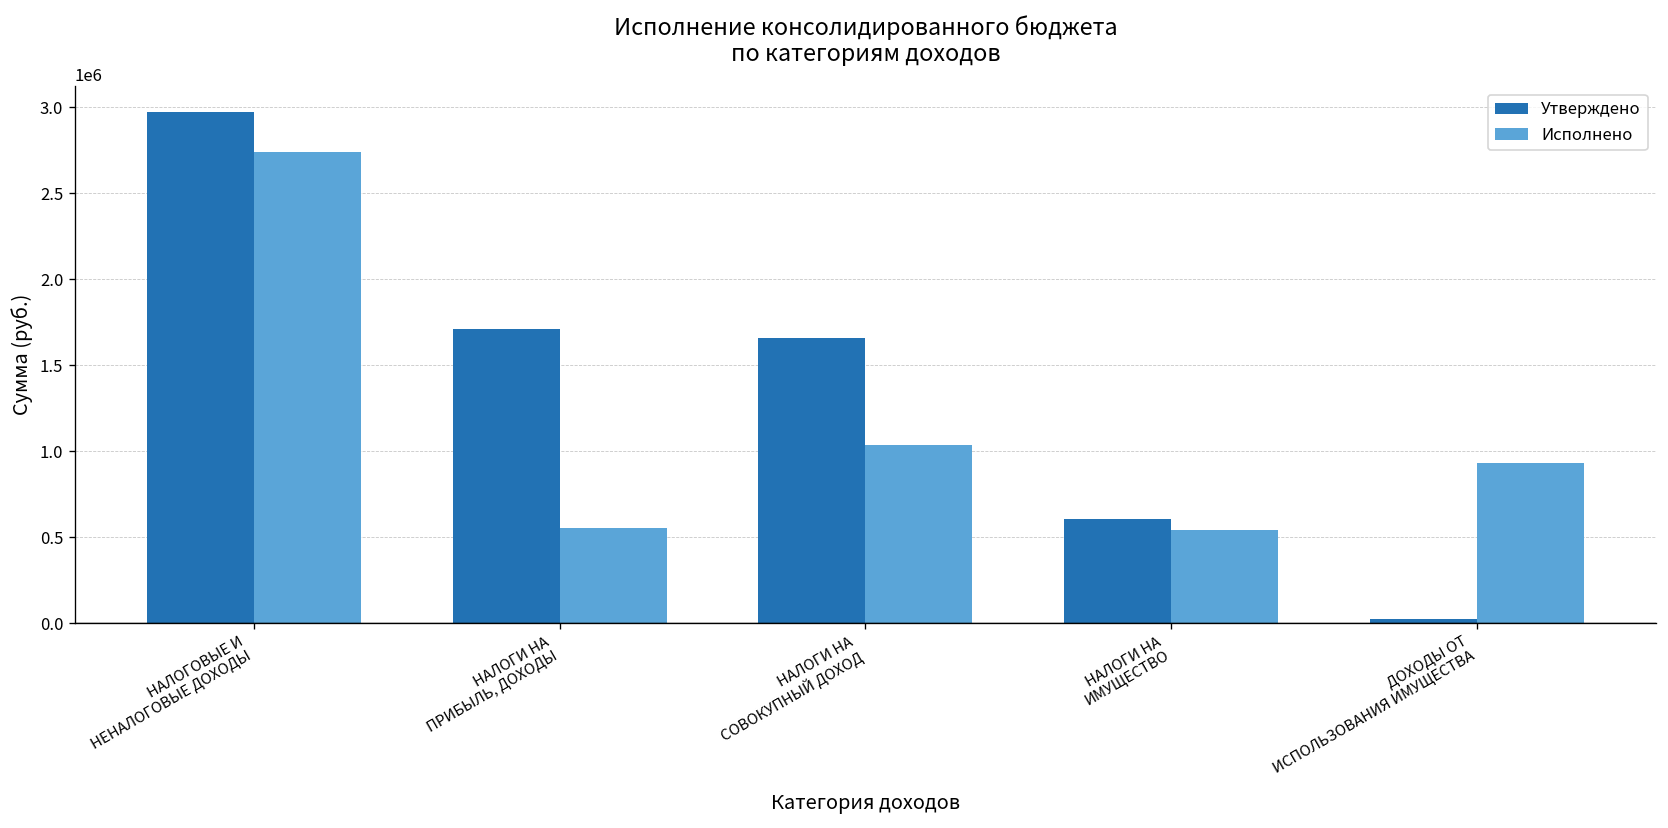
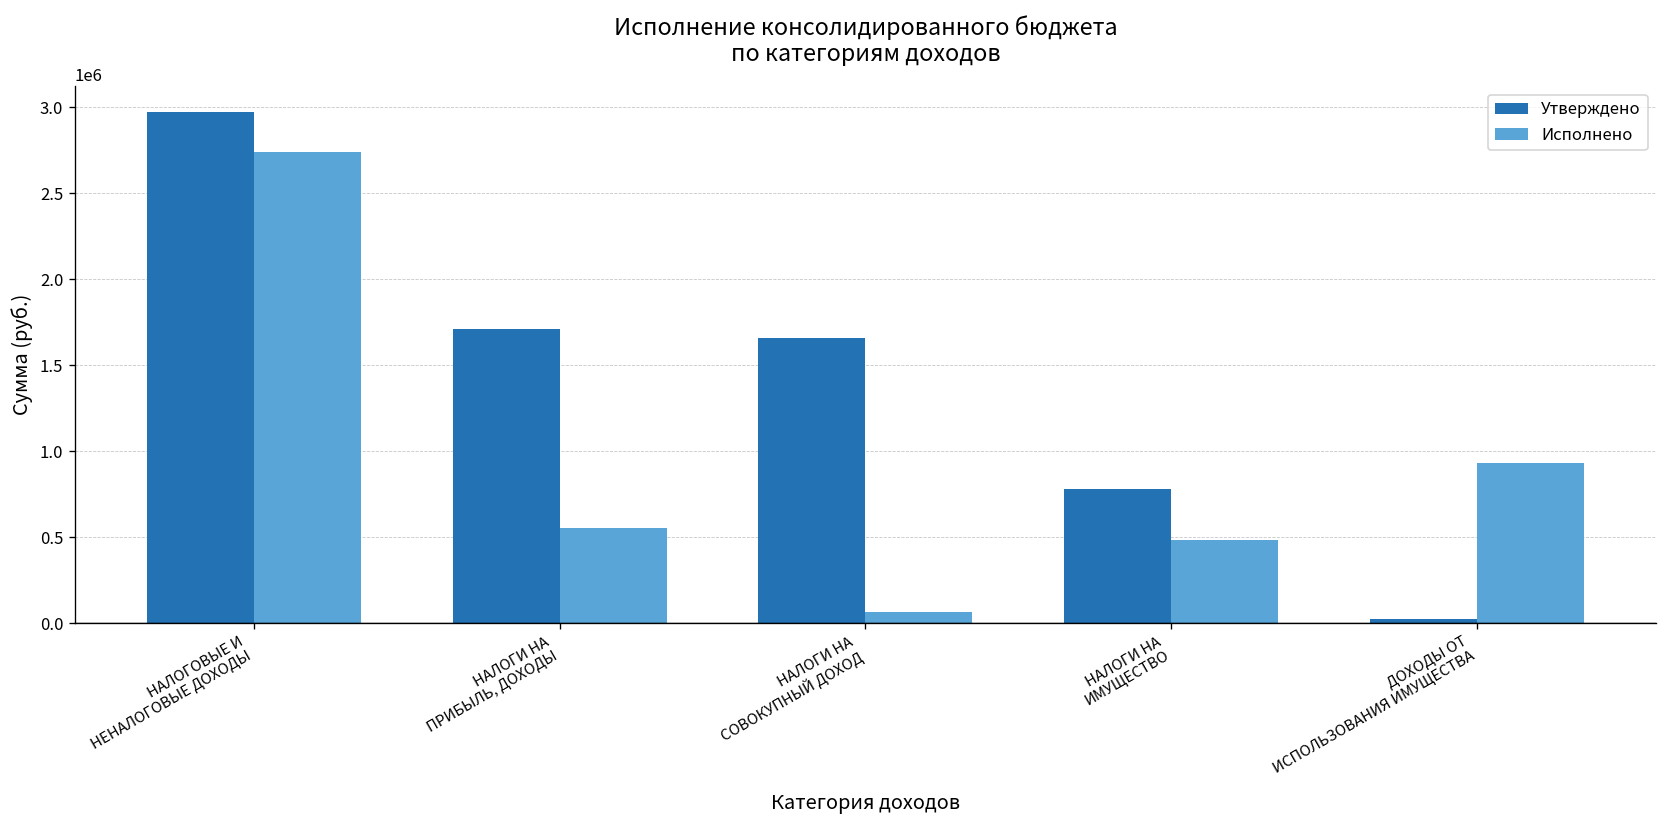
  {
    "Утверждено": {
      "НАЛОГОВЫЕ И НЕНАЛОГОВЫЕ ДОХОДЫ": 2970000,
      "НАЛОГИ НА ПРИБЫЛЬ, ДОХОДЫ": 1710000,
      "НАЛОГИ НА СОВОКУПНЫЙ ДОХОД": 1660000,
-     "НАЛОГИ НА ИМУЩЕСТВО": 600000,
+     "НАЛОГИ НА ИМУЩЕСТВО": 780000,
      "ДОХОДЫ ОТ ИСПОЛЬЗОВАНИЯ ИМУЩЕСТВА": 20000
    },
    "Исполнено": {
      "НАЛОГОВЫЕ И НЕНАЛОГОВЫЕ ДОХОДЫ": 2740000,
      "НАЛОГИ НА ПРИБЫЛЬ, ДОХОДЫ": 560000,
-     "НАЛОГИ НА СОВОКУПНЫЙ ДОХОД": 1040000,
-     "НАЛОГИ НА ИМУЩЕСТВО": 540000,
+     "НАЛОГИ НА СОВОКУПНЫЙ ДОХОД": 70000,
+     "НАЛОГИ НА ИМУЩЕСТВО": 480000,
      "ДОХОДЫ ОТ ИСПОЛЬЗОВАНИЯ ИМУЩЕСТВА": 930000
    }
  }
